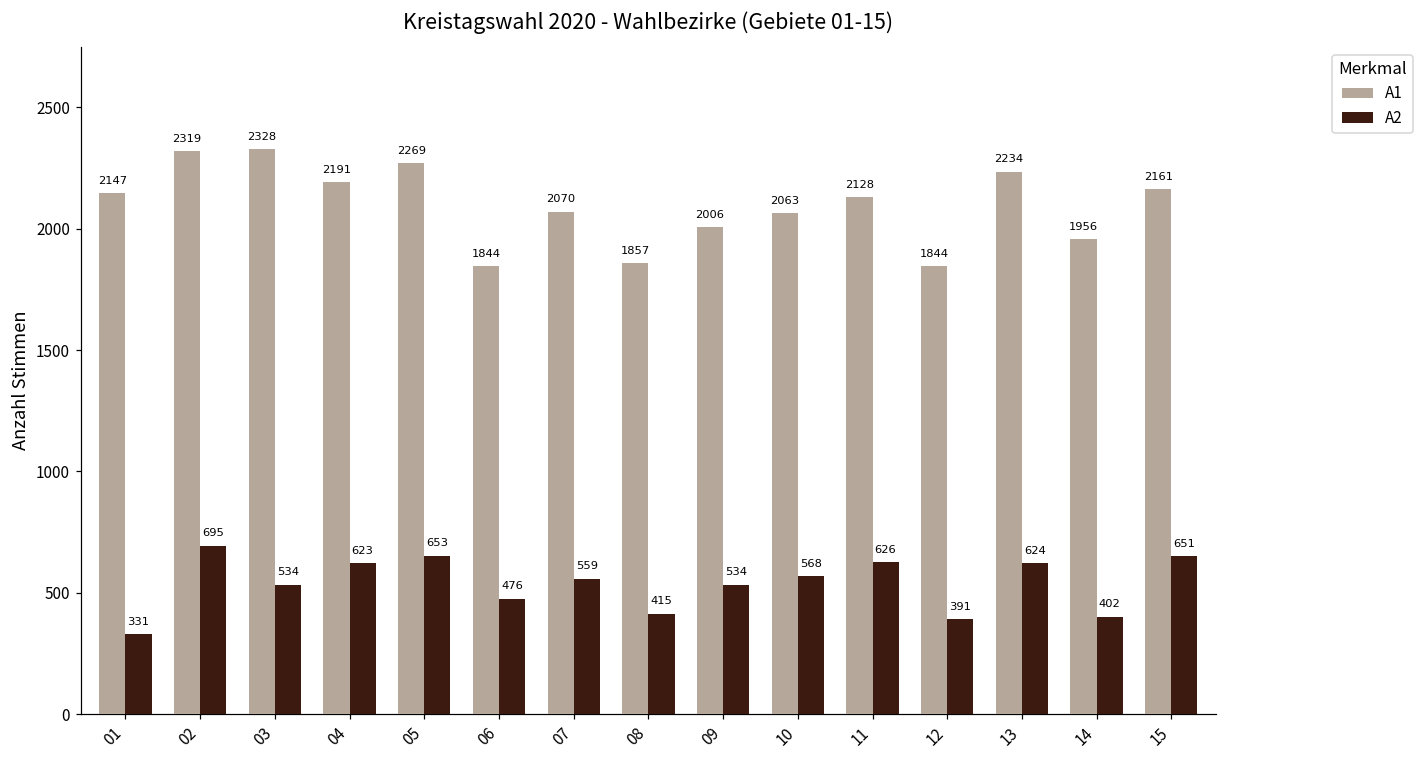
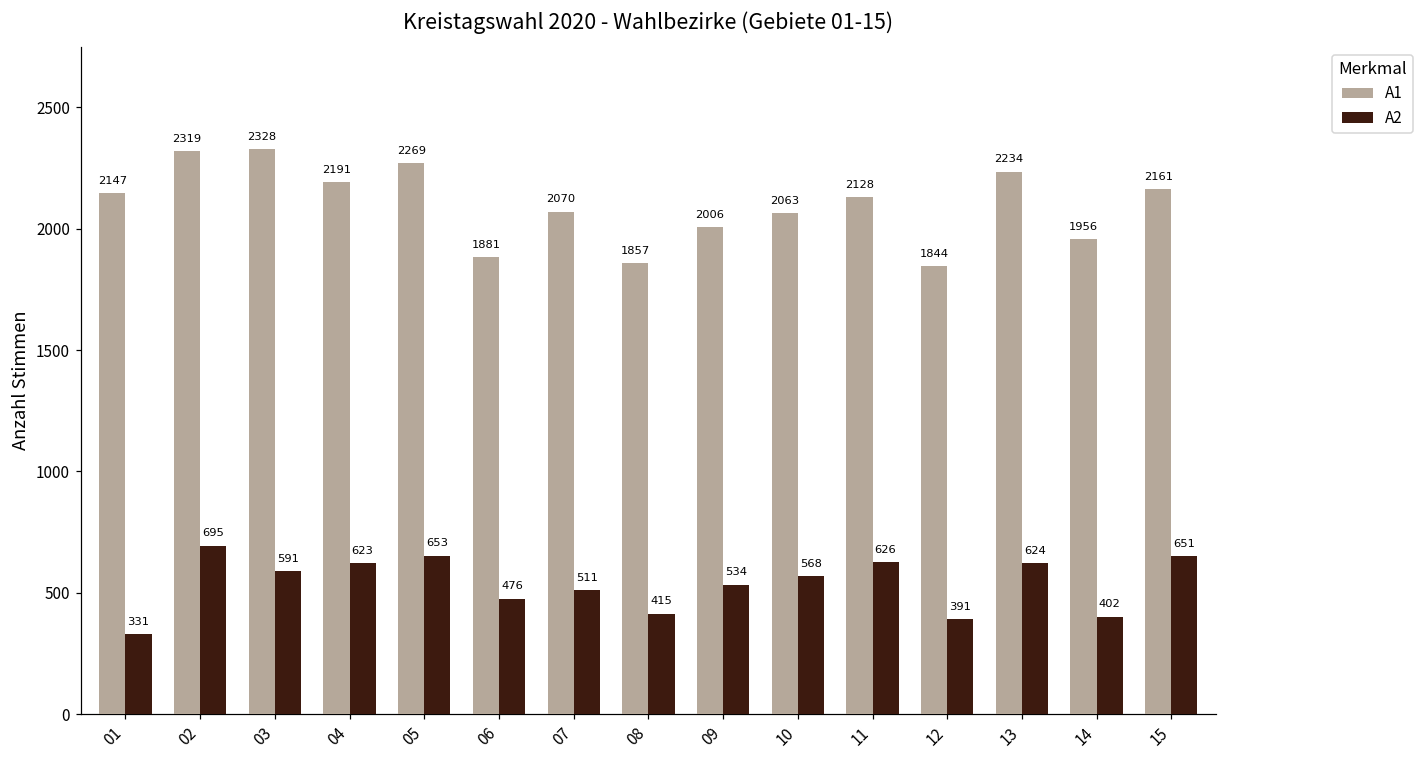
  {
    "A1": {
      "01": 2147,
      "02": 2319,
      "03": 2328,
      "04": 2191,
      "05": 2269,
-     "06": 1844,
+     "06": 1881,
      "07": 2070,
      "08": 1857,
      "09": 2006,
      "10": 2063,
      "11": 2128,
      "12": 1844,
      "13": 2234,
      "14": 1956,
      "15": 2161
    },
    "A2": {
      "01": 331,
      "02": 695,
-     "03": 534,
+     "03": 591,
      "04": 623,
      "05": 653,
      "06": 476,
-     "07": 559,
+     "07": 511,
      "08": 415,
      "09": 534,
      "10": 568,
      "11": 626,
      "12": 391,
      "13": 624,
      "14": 402,
      "15": 651
    }
  }
